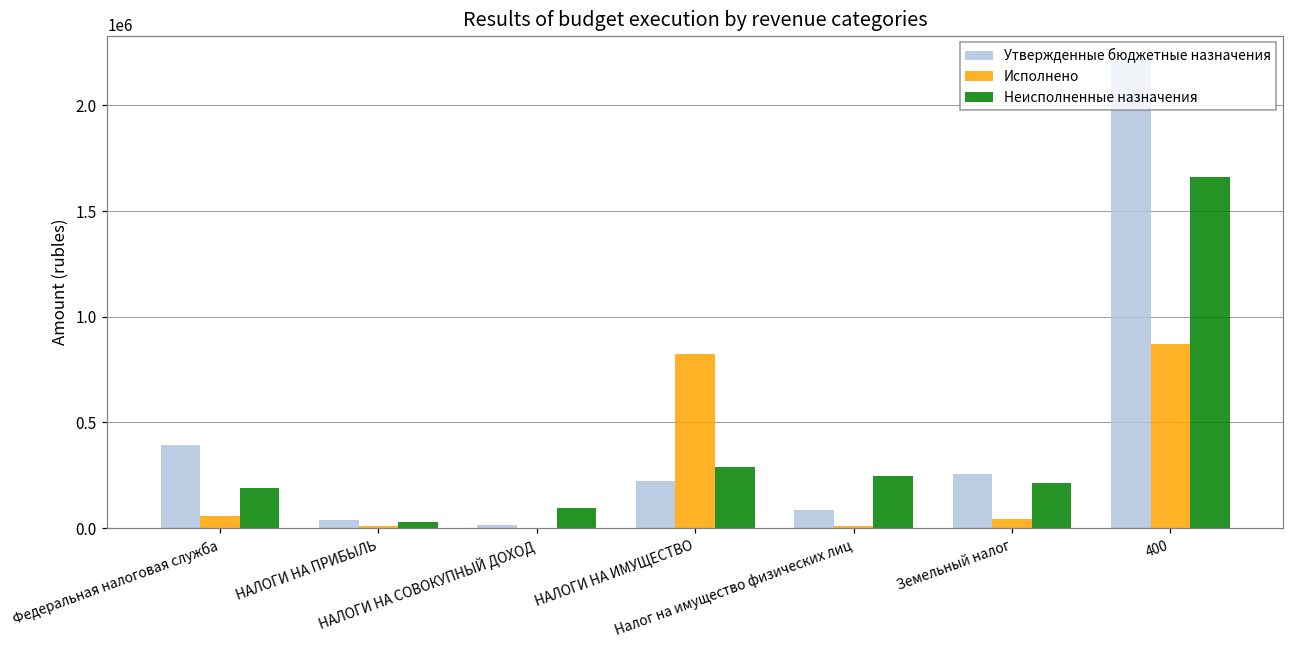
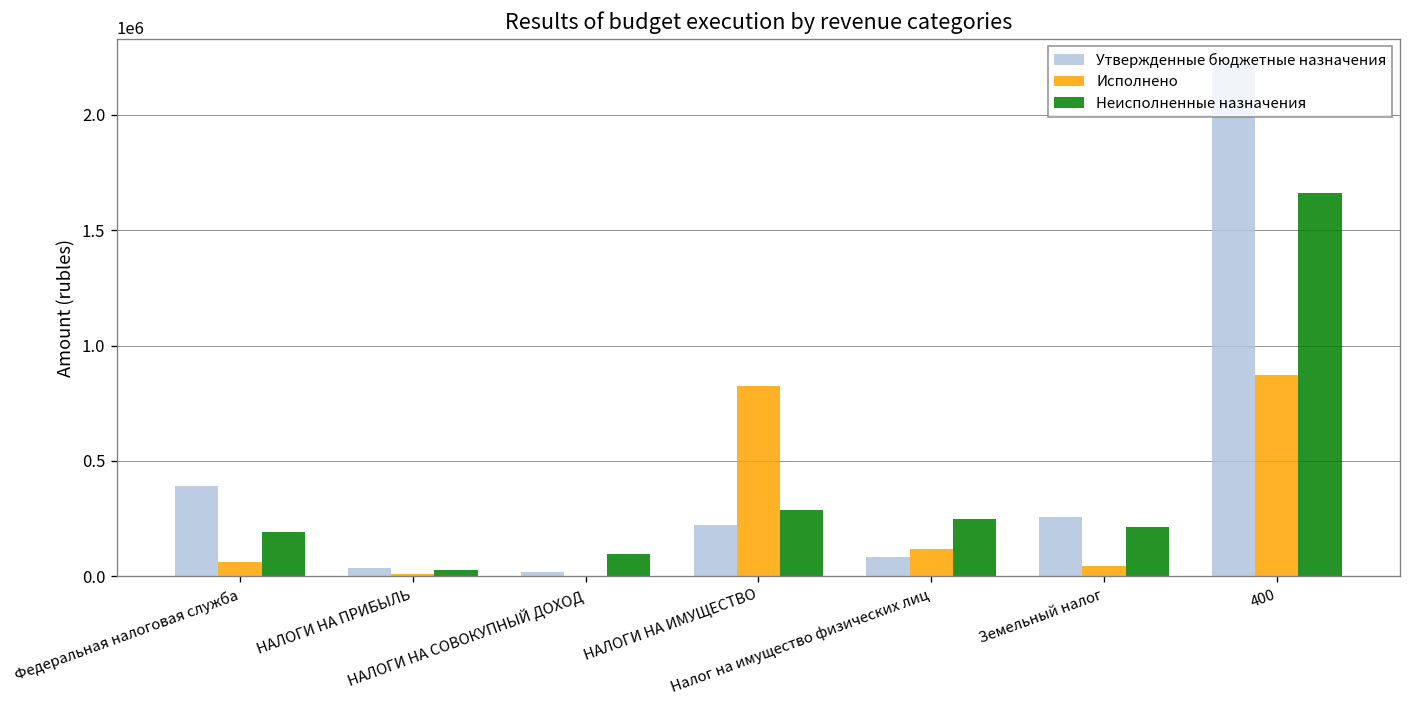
  {
    "Утвержденные бюджетные назначения": {
      "Федеральная налоговая служба": 390000,
      "НАЛОГИ НА ПРИБЫЛЬ": 40000,
      "НАЛОГИ НА СОВОКУПНЫЙ ДОХОД": 20000,
      "НАЛОГИ НА ИМУЩЕСТВО": 220000,
      "Налог на имущество физических лиц": 90000,
      "Земельный налог": 260000
    },
    "Исполнено": {
      "Федеральная налоговая служба": 60000,
      "НАЛОГИ НА СОВОКУПНЫЙ ДОХОД": 0,
      "НАЛОГИ НА ИМУЩЕСТВО": 830000,
-     "Налог на имущество физических лиц": 10000,
+     "Налог на имущество физических лиц": 120000,
      "Земельный налог": 40000,
      "400": 870000
    },
    "Неисполненные назначения": {
      "Федеральная налоговая служба": 190000,
      "НАЛОГИ НА ПРИБЫЛЬ": 30000,
      "НАЛОГИ НА СОВОКУПНЫЙ ДОХОД": 100000,
      "НАЛОГИ НА ИМУЩЕСТВО": 290000,
      "Налог на имущество физических лиц": 250000,
      "Земельный налог": 210000,
      "400": 1660000
    }
  }
